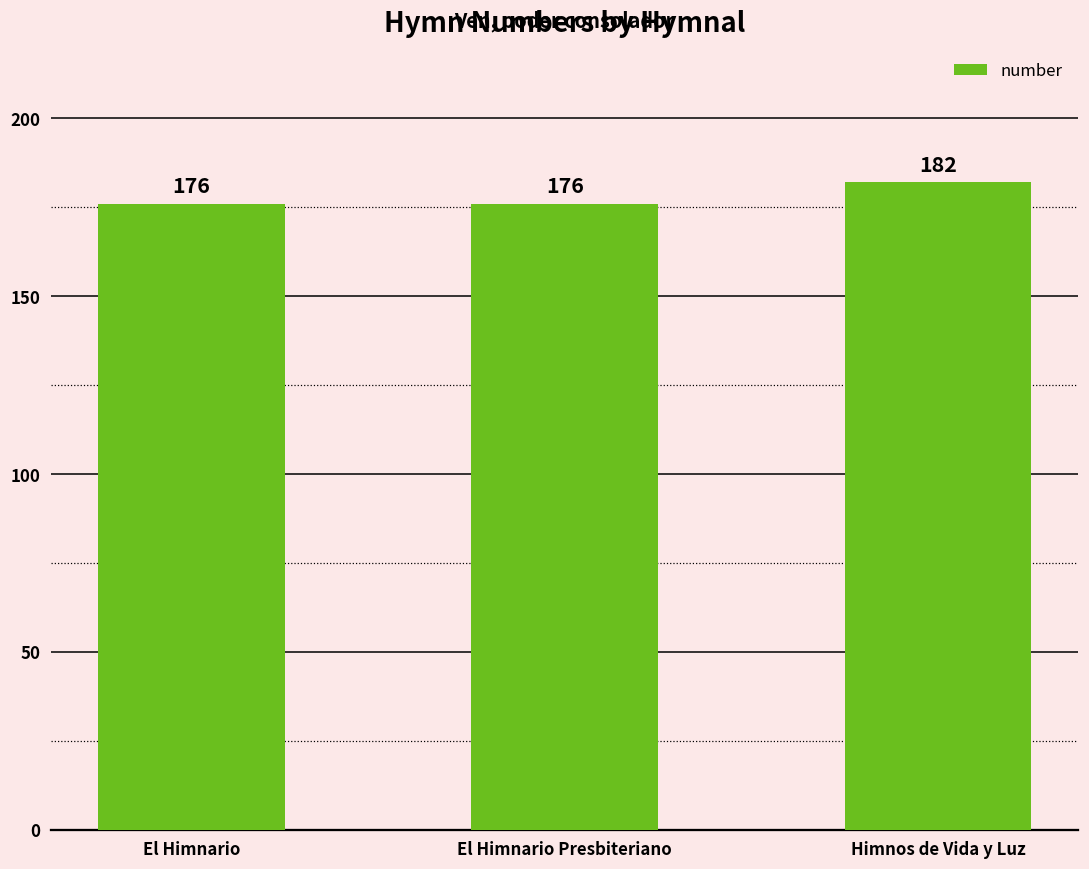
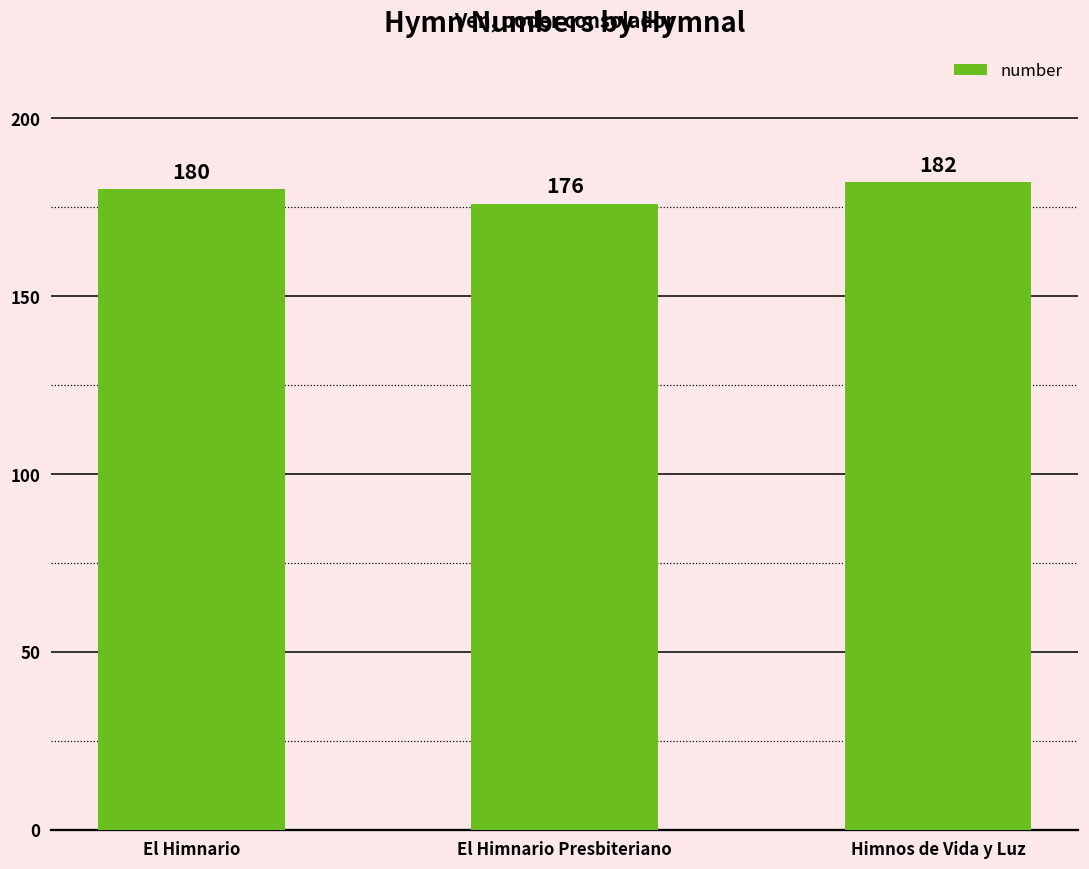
  {
-   "El Himnario": 176,
+   "El Himnario": 180,
    "El Himnario Presbiteriano": 176,
    "Himnos de Vida y Luz": 182
  }
